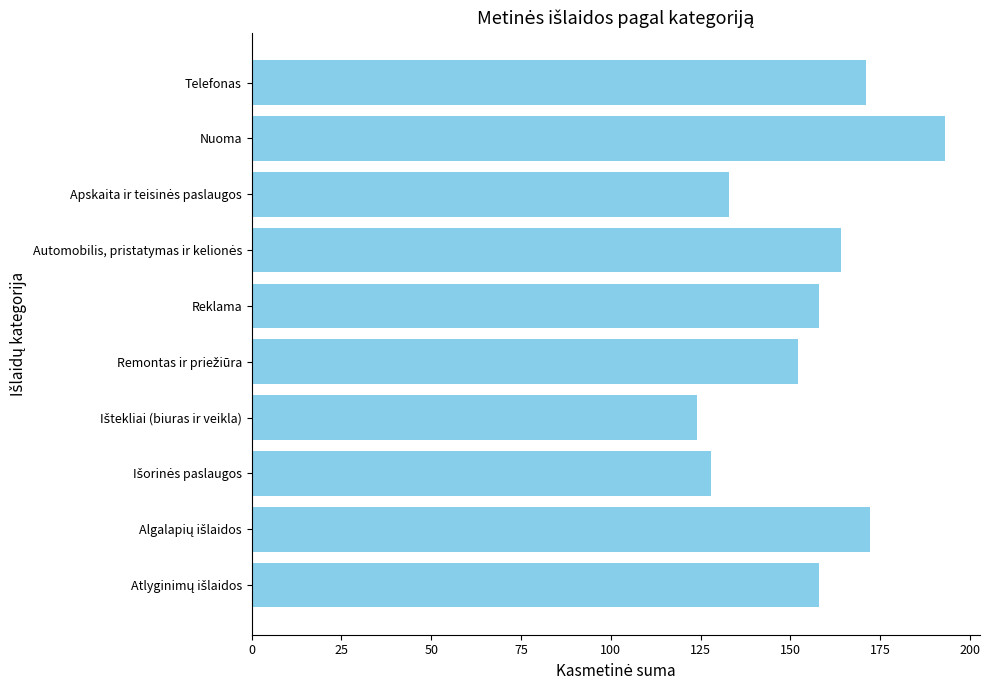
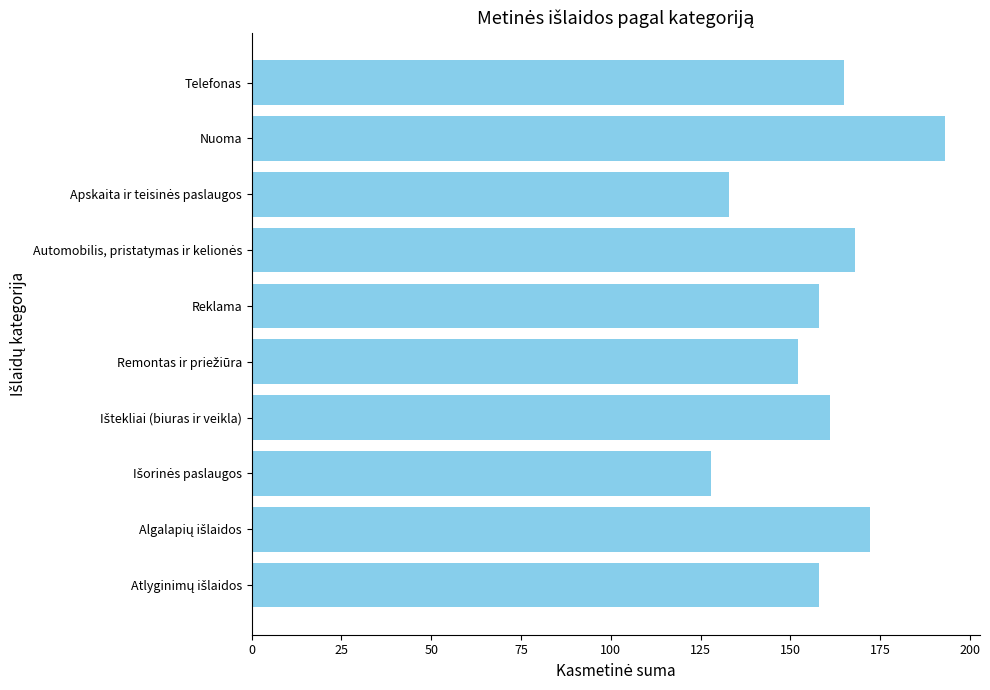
  {
-   "Telefonas": 171,
+   "Telefonas": 165,
    "Nuoma": 193,
    "Apskaita ir teisinės paslaugos": 133,
-   "Automobilis, pristatymas ir kelionės": 164,
+   "Automobilis, pristatymas ir kelionės": 168,
    "Reklama": 158,
    "Remontas ir priežiūra": 152,
-   "Ištekliai (biuras ir veikla)": 124,
+   "Ištekliai (biuras ir veikla)": 161,
    "Išorinės paslaugos": 128,
    "Algalapių išlaidos": 172,
    "Atlyginimų išlaidos": 158
  }
